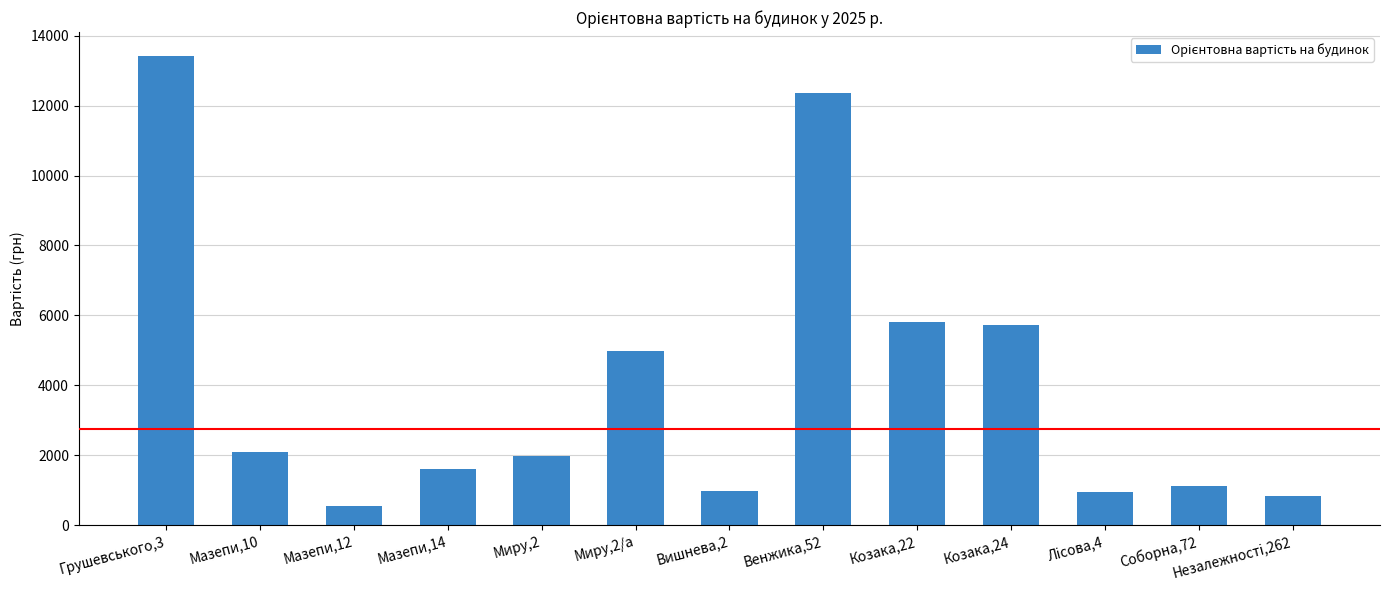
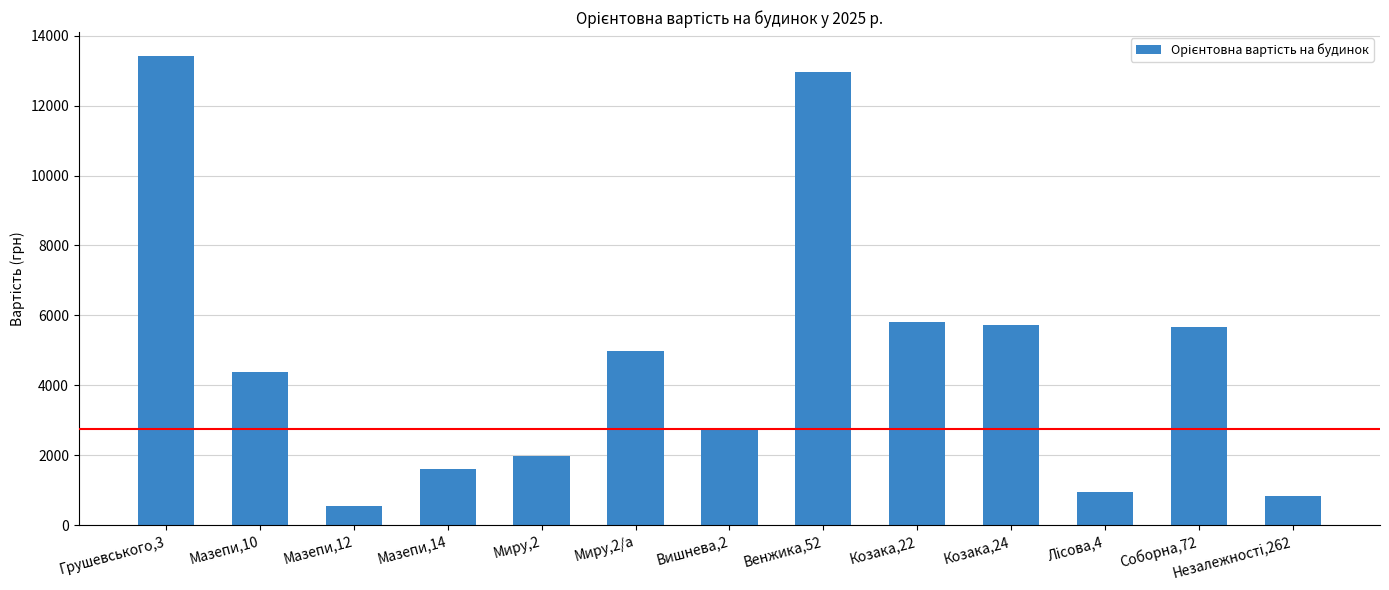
  {
    "Грушевського,3": 13400,
-   "Мазепи,10": 2100,
+   "Мазепи,10": 4400,
    "Мазепи,12": 600,
    "Мазепи,14": 1600,
    "Миру,2": 2000,
    "Миру,2/а": 5000,
-   "Вишнева,2": 1000,
-   "Венжика,52": 12400,
+   "Вишнева,2": 2800,
+   "Венжика,52": 13000,
    "Козака,22": 5800,
    "Козака,24": 5700,
    "Лісова,4": 1000,
-   "Соборна,72": 1100,
+   "Соборна,72": 5700,
    "Незалежності,262": 800
  }
